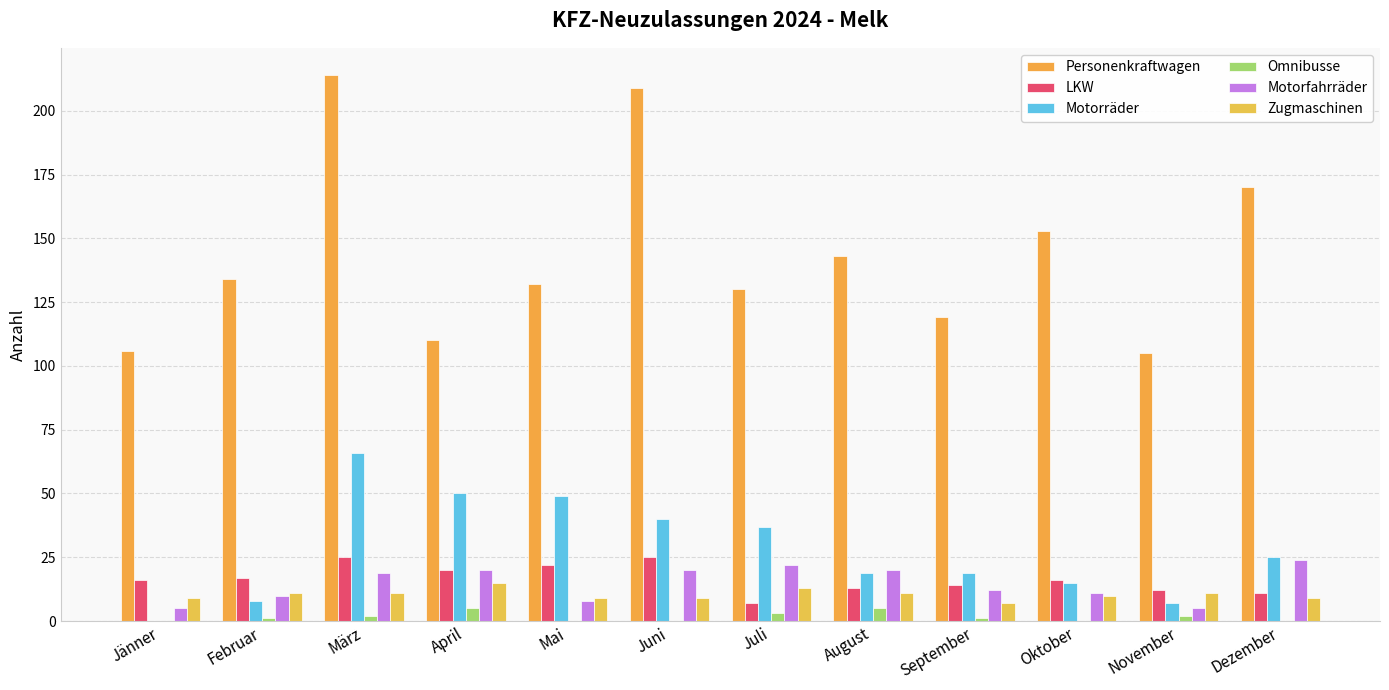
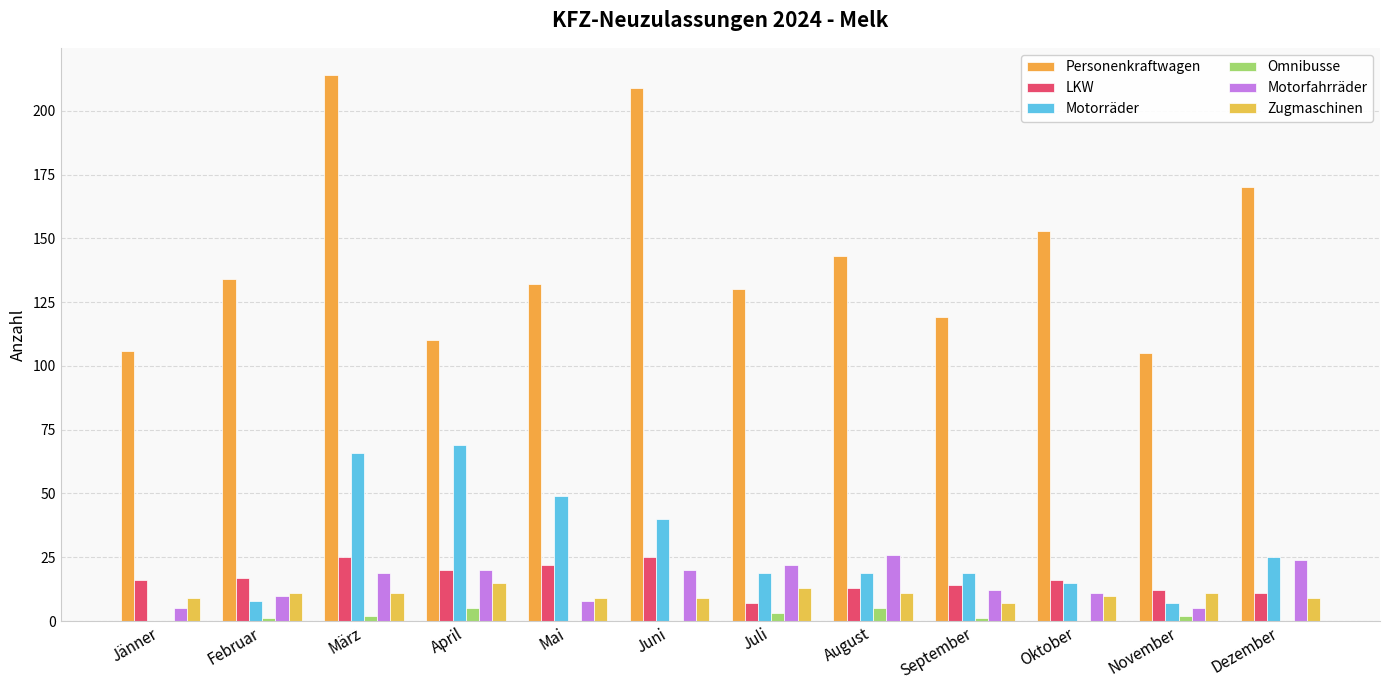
  {
    "LKW": {
      "Jänner": 16,
      "Februar": 17,
      "März": 25,
      "April": 20,
      "Mai": 22,
      "Juni": 25,
      "Juli": 7,
      "August": 13,
      "September": 14,
      "Oktober": 16,
      "November": 12,
      "Dezember": 11
    },
    "Motorräder": {
      "Jänner": 0,
      "Februar": 8,
      "März": 66,
-     "April": 50,
+     "April": 69,
      "Mai": 49,
      "Juni": 40,
-     "Juli": 37,
+     "Juli": 19,
      "August": 19,
      "September": 19,
      "Oktober": 15,
      "November": 7,
      "Dezember": 25
    },
    "Omnibusse": {
      "Jänner": 0,
      "Februar": 1,
      "März": 2,
      "April": 5,
      "Mai": 0,
      "Juni": 0,
      "Juli": 3,
      "August": 5,
      "September": 1,
      "Oktober": 0,
      "November": 2,
      "Dezember": 0
    },
    "Motorfahrräder": {
      "Jänner": 5,
      "Februar": 10,
      "März": 19,
      "April": 20,
      "Mai": 8,
      "Juni": 20,
      "Juli": 22,
-     "August": 20,
+     "August": 26,
      "September": 12,
      "Oktober": 11,
      "November": 5,
      "Dezember": 24
    }
  }
